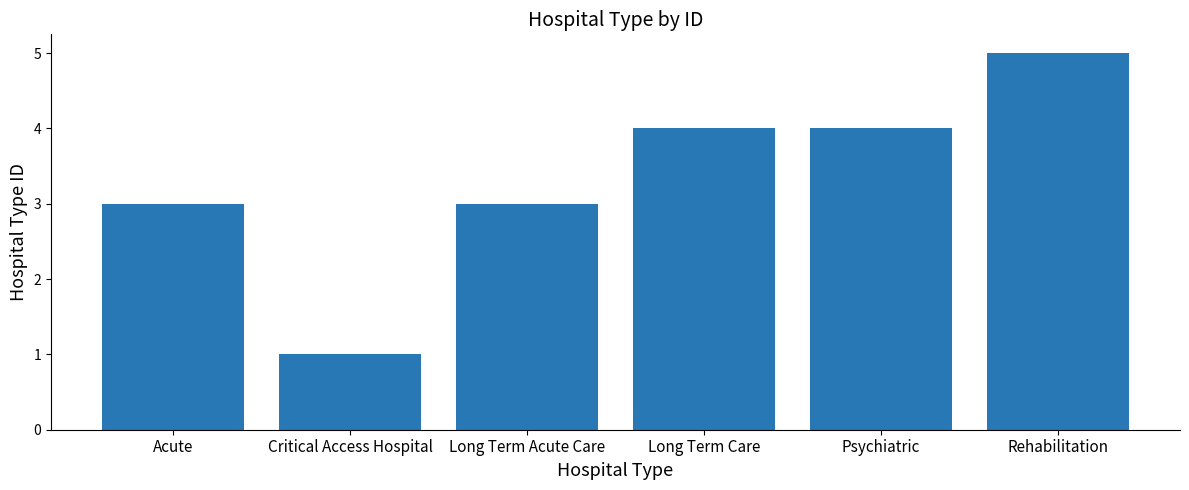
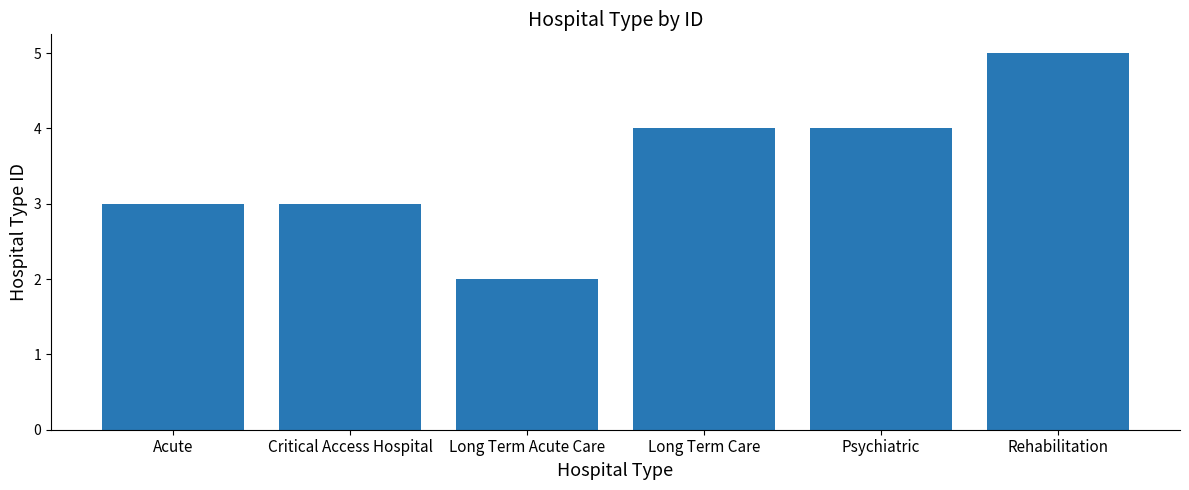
  {
    "Acute": 3,
-   "Critical Access Hospital": 1,
-   "Long Term Acute Care": 3,
+   "Critical Access Hospital": 3,
+   "Long Term Acute Care": 2,
    "Long Term Care": 4,
    "Psychiatric": 4,
    "Rehabilitation": 5
  }
